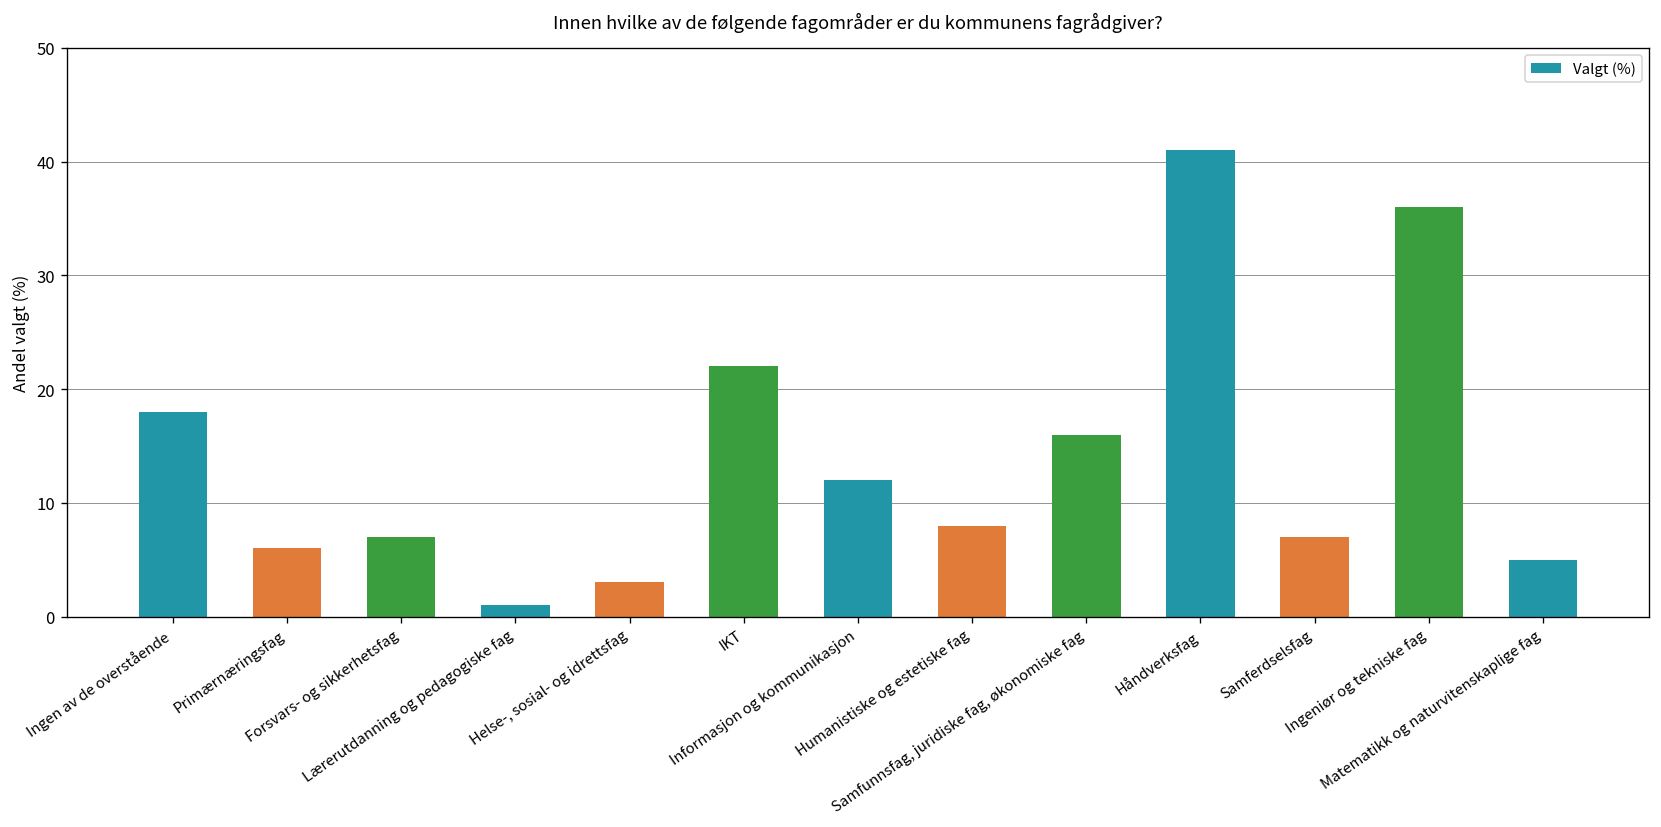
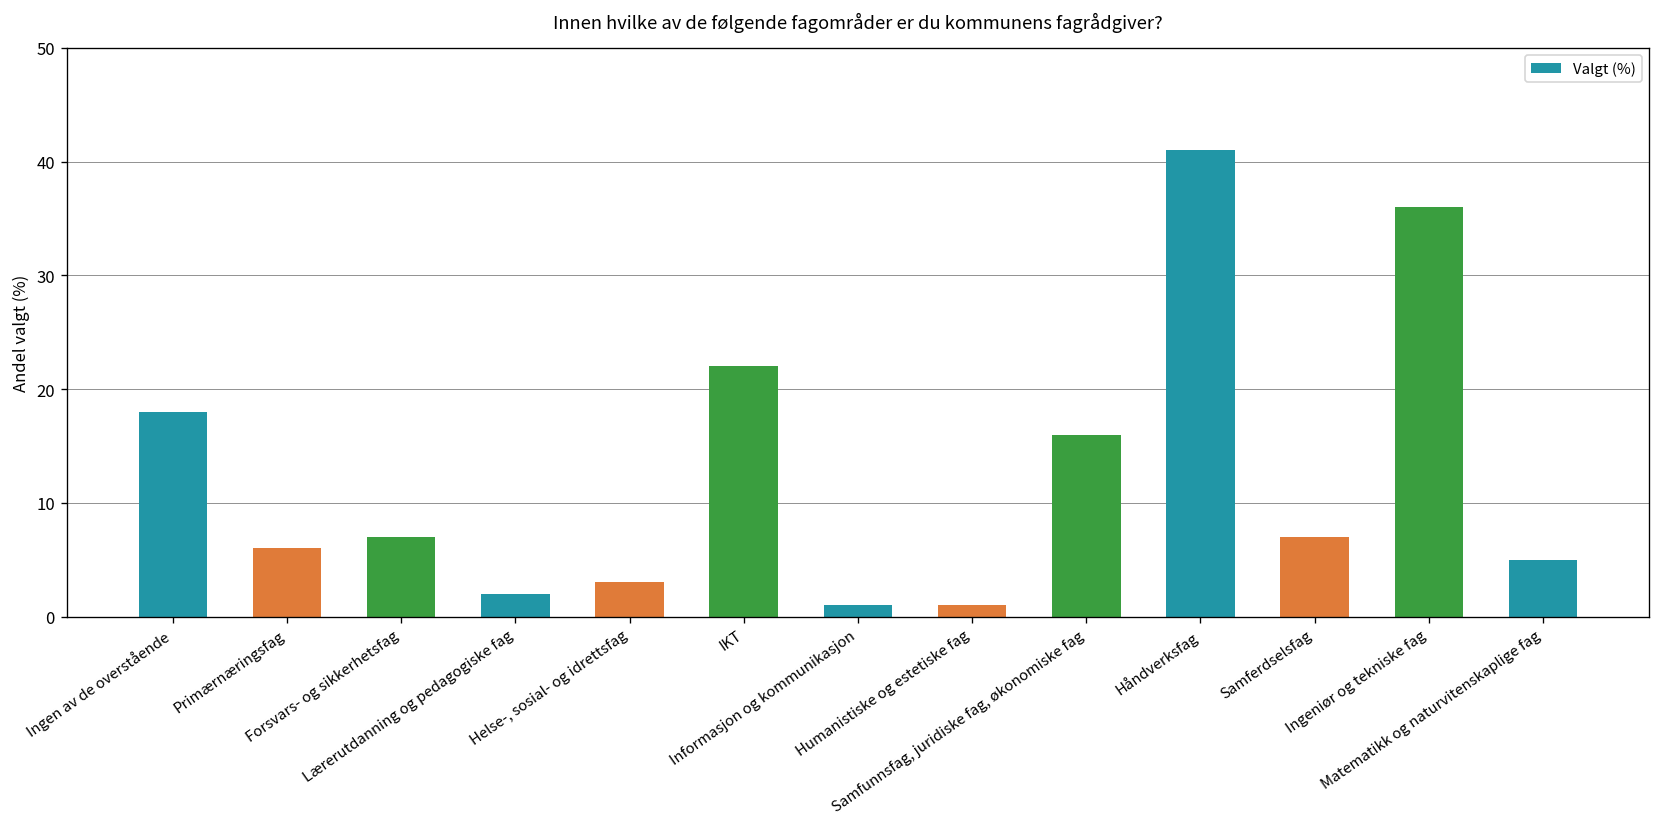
  {
    "Ingen av de overstående": 18,
    "Primærnæringsfag": 6,
    "Forsvars- og sikkerhetsfag": 7,
-   "Lærerutdanning og pedagogiske fag": 1,
+   "Lærerutdanning og pedagogiske fag": 2,
    "Helse-, sosial- og idrettsfag": 3,
    "IKT": 22,
-   "Informasjon og kommunikasjon": 12,
-   "Humanistiske og estetiske fag": 8,
+   "Informasjon og kommunikasjon": 1,
+   "Humanistiske og estetiske fag": 1,
    "Samfunnsfag, juridiske fag, økonomiske fag": 16,
    "Håndverksfag": 41,
    "Samferdselsfag": 7,
    "Ingeniør og tekniske fag": 36,
    "Matematikk og naturvitenskaplige fag": 5
  }
